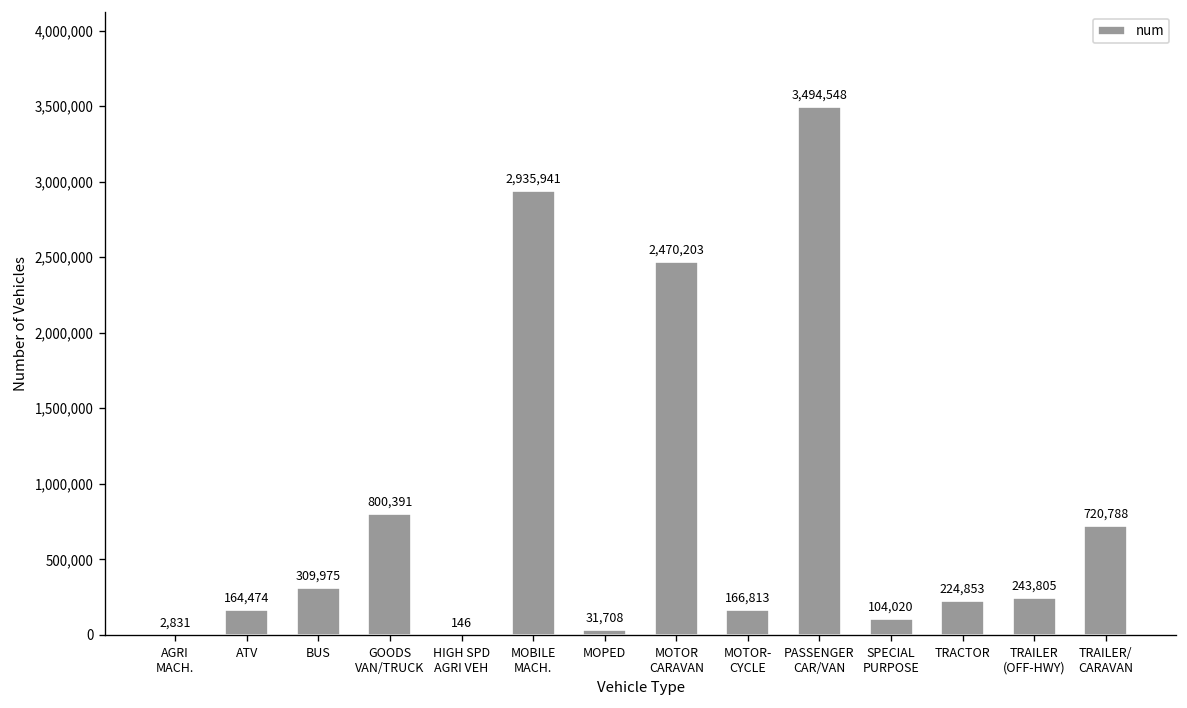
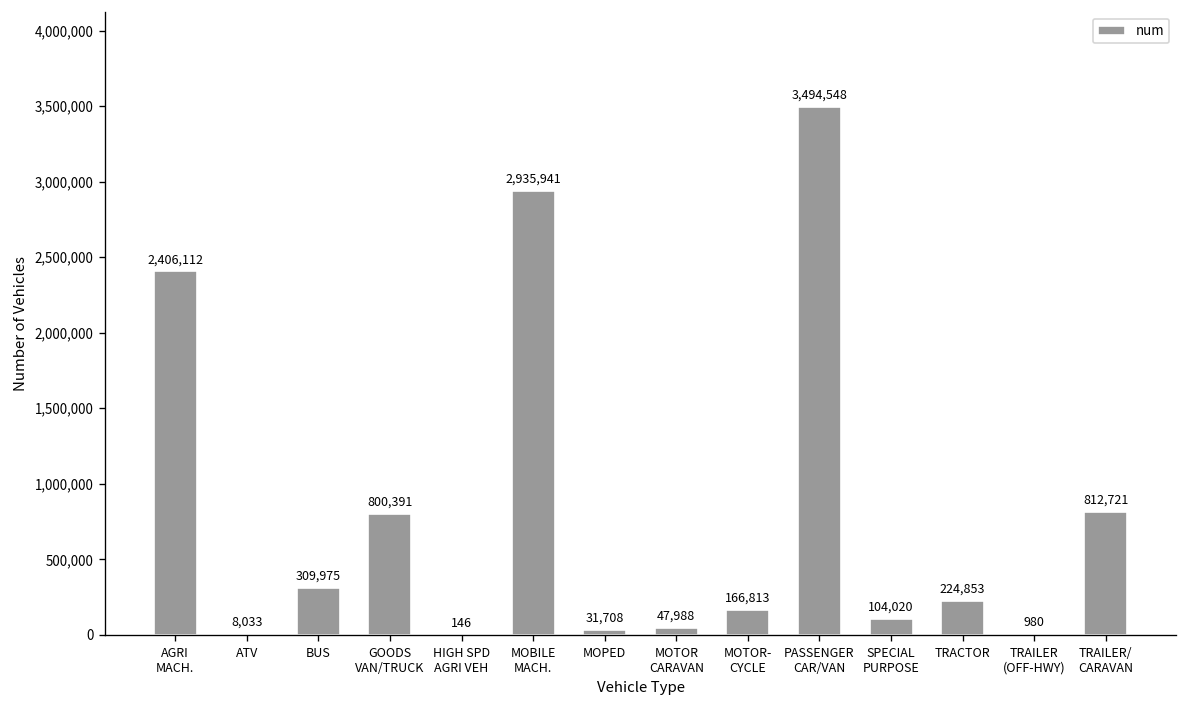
  {
-   "AGRI MACH.": "2,831",
-   "ATV": "164,474",
+   "AGRI MACH.": "2,406,112",
+   "ATV": "8,033",
    "BUS": "309,975",
    "GOODS VAN/TRUCK": "800,391",
    "HIGH SPD AGRI VEH": "146",
    "MOBILE MACH.": "2,935,941",
    "MOPED": "31,708",
-   "MOTOR CARAVAN": "2,470,203",
+   "MOTOR CARAVAN": "47,988",
    "MOTOR- CYCLE": "166,813",
    "PASSENGER CAR/VAN": "3,494,548",
    "SPECIAL PURPOSE": "104,020",
    "TRACTOR": "224,853",
-   "TRAILER (OFF-HWY)": "243,805",
-   "TRAILER/ CARAVAN": "720,788"
+   "TRAILER (OFF-HWY)": "980",
+   "TRAILER/ CARAVAN": "812,721"
  }
